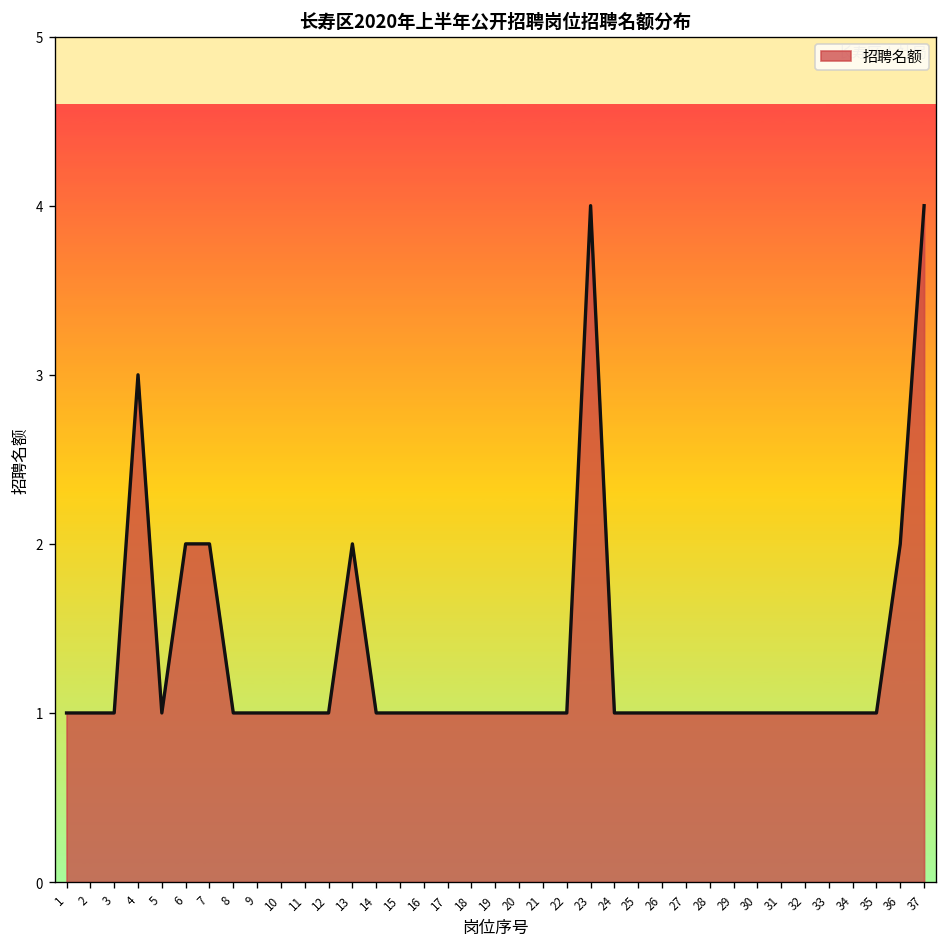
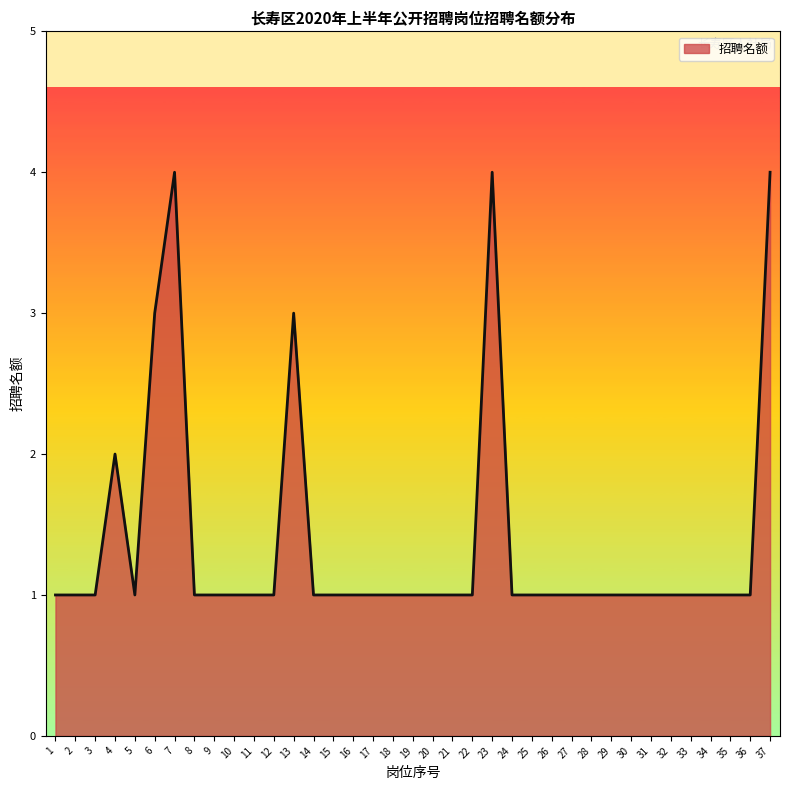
  {
    "1": 1,
    "2": 1,
    "3": 1,
-   "4": 3,
+   "4": 2,
    "5": 1,
-   "6": 2,
-   "7": 2,
+   "6": 3,
+   "7": 4,
    "8": 1,
    "9": 1,
    "10": 1,
    "11": 1,
    "12": 1,
-   "13": 2,
+   "13": 3,
    "14": 1,
    "15": 1,
    "16": 1,
    "17": 1,
    "18": 1,
    "19": 1,
    "20": 1,
    "21": 1,
    "22": 1,
    "23": 4,
    "24": 1,
    "25": 1,
    "26": 1,
    "27": 1,
    "28": 1,
    "29": 1,
    "30": 1,
    "31": 1,
    "32": 1,
    "33": 1,
    "34": 1,
    "35": 1,
-   "36": 2,
+   "36": 1,
    "37": 4
  }
